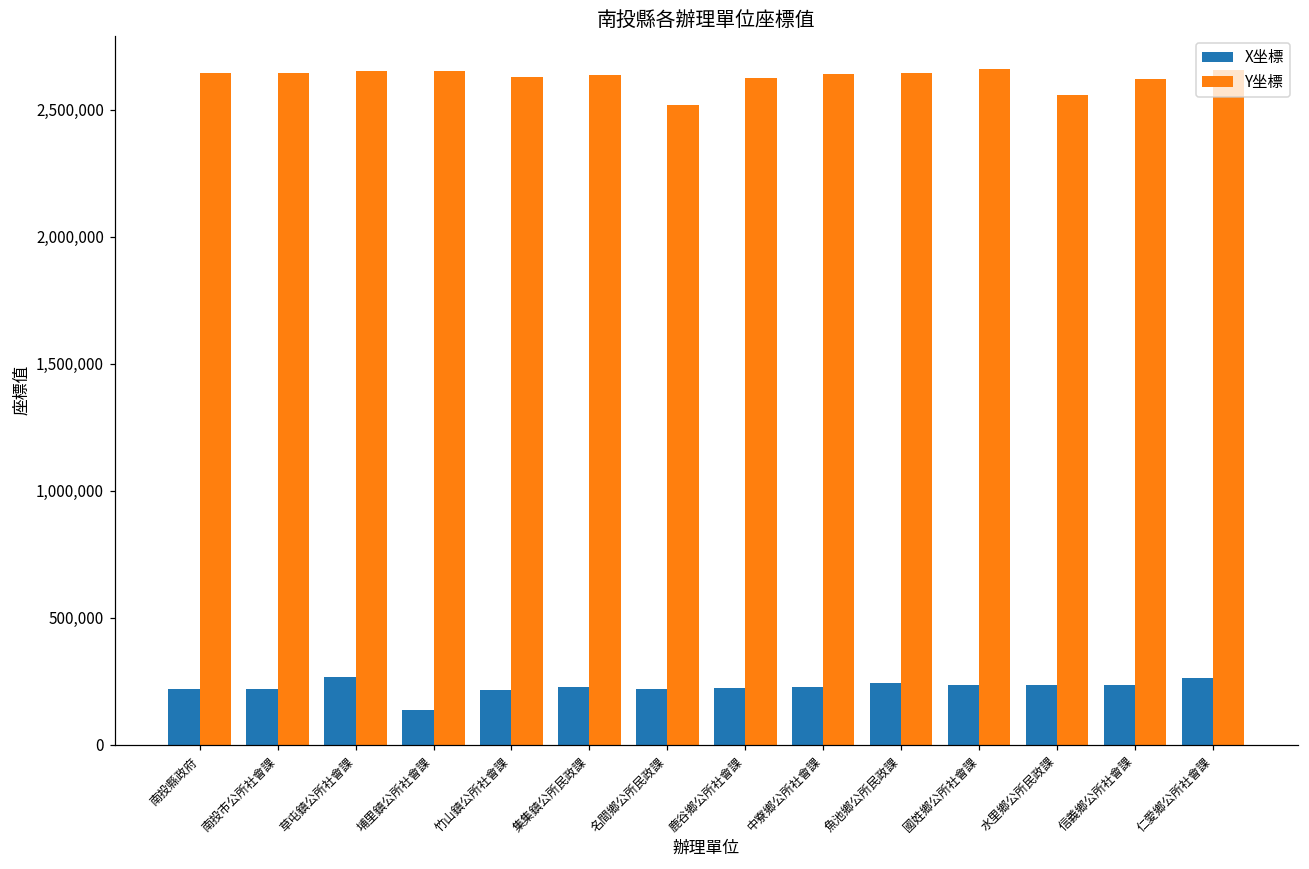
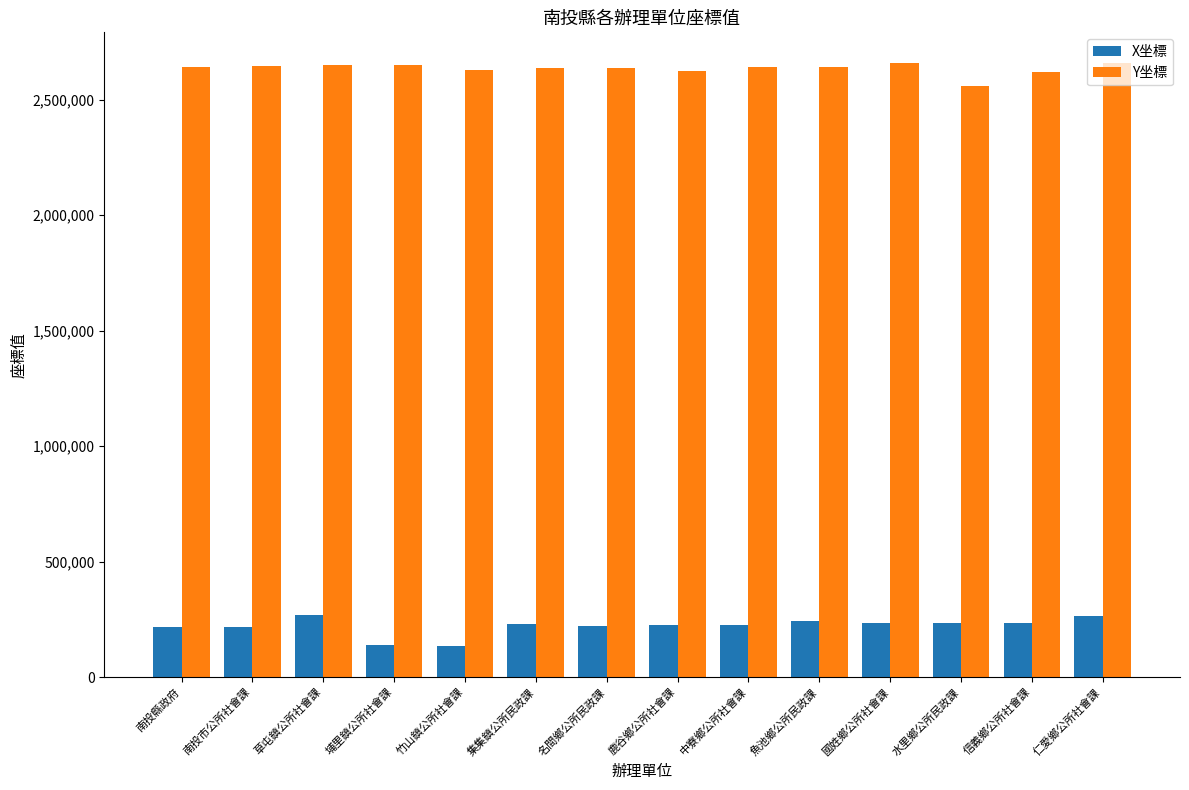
  {
    "X坐標": {
      "南投縣政府": "220,000",
      "南投市公所社會課": "220,000",
      "草屯鎮公所社會課": "270,000",
      "埔里鎮公所社會課": "140,000",
-     "竹山鎮公所社會課": "220,000",
+     "竹山鎮公所社會課": "130,000",
      "集集鎮公所民政課": "230,000",
      "名間鄉公所民政課": "220,000",
      "鹿谷鄉公所社會課": "220,000",
      "中寮鄉公所社會課": "230,000",
      "魚池鄉公所民政課": "240,000",
      "國姓鄉公所社會課": "240,000",
      "水里鄉公所民政課": "240,000",
      "信義鄉公所社會課": "240,000",
      "仁愛鄉公所社會課": "260,000"
    },
    "Y坐標": {
      "南投縣政府": "2,640,000",
      "南投市公所社會課": "2,650,000",
      "草屯鎮公所社會課": "2,650,000",
      "埔里鎮公所社會課": "2,650,000",
      "竹山鎮公所社會課": "2,630,000",
      "集集鎮公所民政課": "2,640,000",
-     "名間鄉公所民政課": "2,520,000",
+     "名間鄉公所民政課": "2,640,000",
      "鹿谷鄉公所社會課": "2,630,000",
      "中寮鄉公所社會課": "2,640,000",
      "魚池鄉公所民政課": "2,640,000",
      "國姓鄉公所社會課": "2,660,000",
      "水里鄉公所民政課": "2,560,000",
      "信義鄉公所社會課": "2,620,000"
    }
  }
